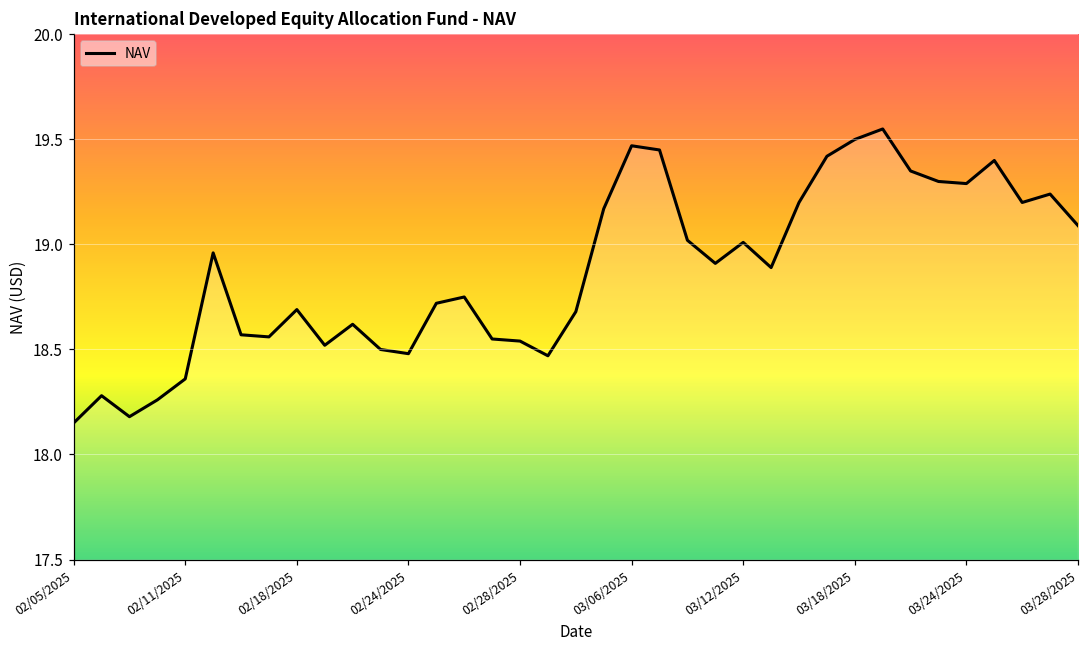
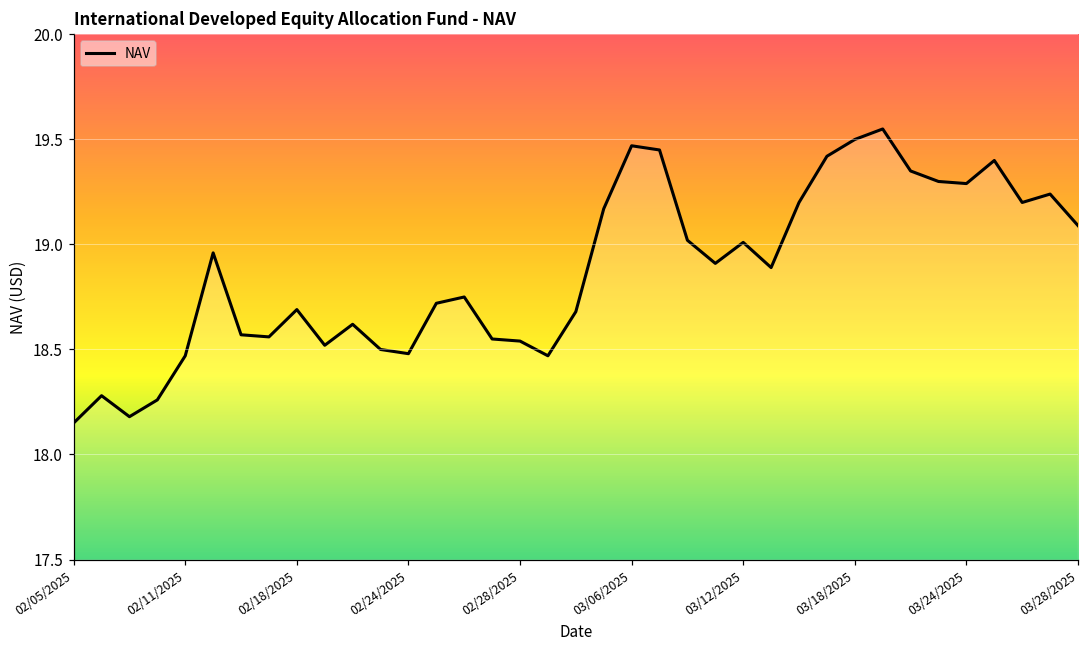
  {
    "02/05/2025": 18.15,
-   "02/11/2025": 18.36,
+   "02/11/2025": 18.47,
    "02/18/2025": 18.69,
    "02/24/2025": 18.48,
    "02/28/2025": 18.54,
    "03/06/2025": 19.47,
    "03/12/2025": 19.01,
    "03/18/2025": 19.50,
    "03/24/2025": 19.29,
    "03/28/2025": 19.09
  }
